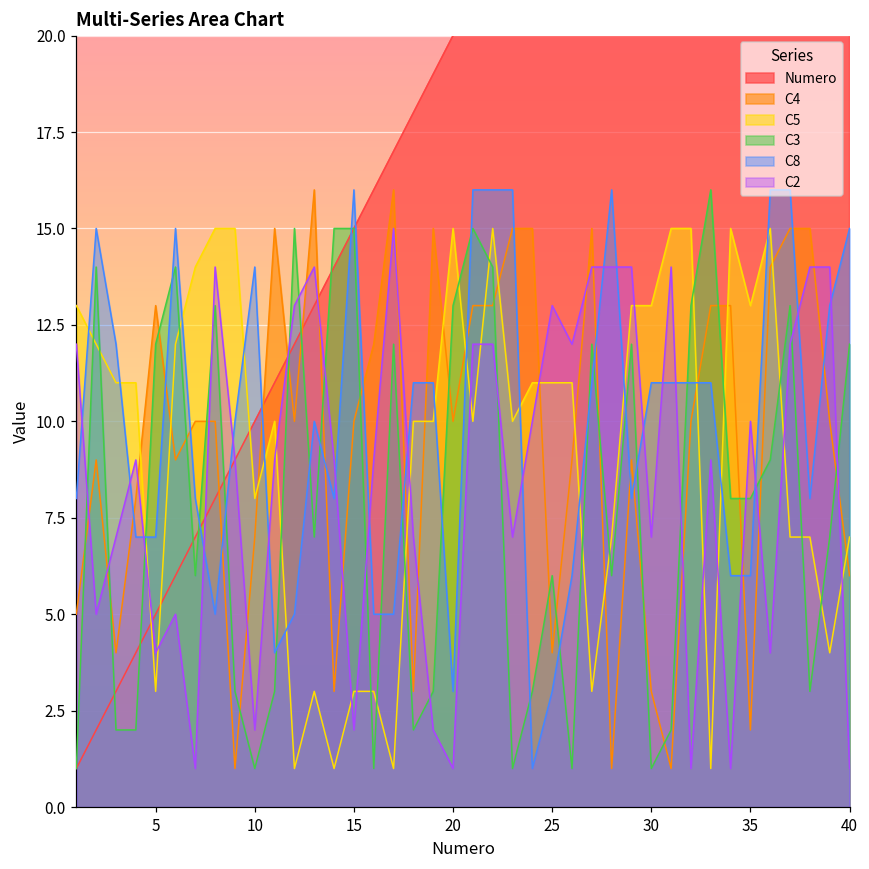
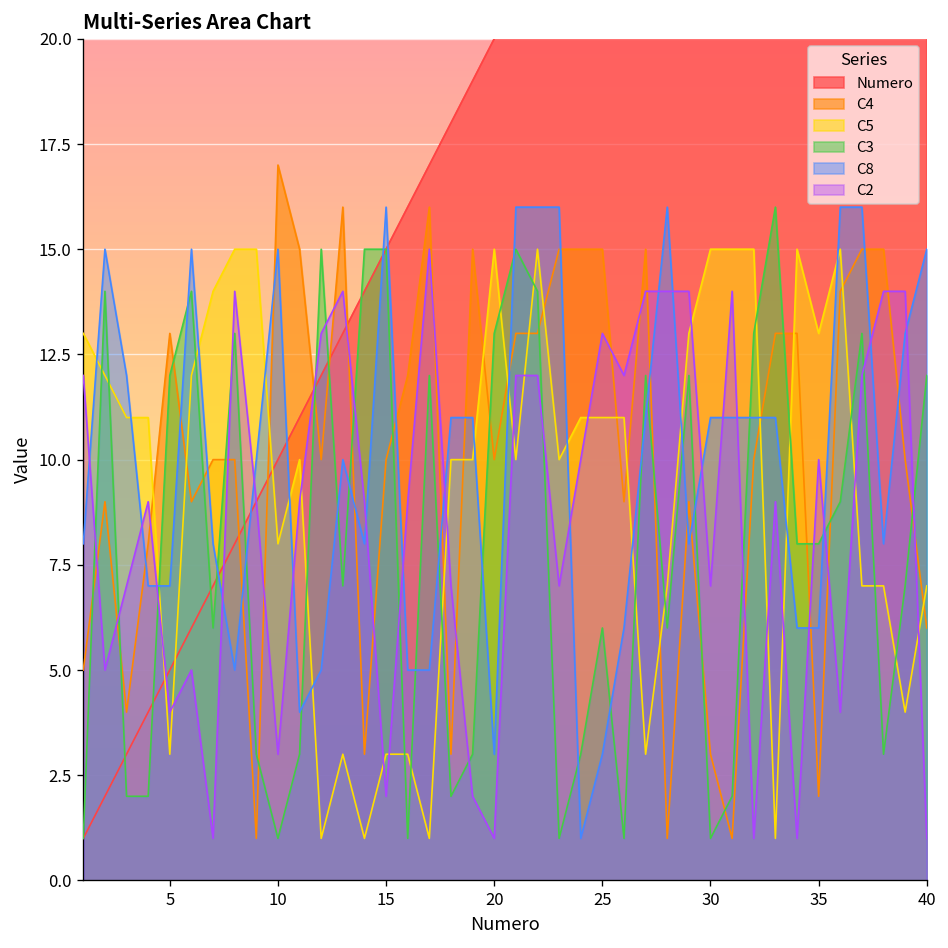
  {
    "Numero": {
      "5": 5,
      "10": 10,
      "20": 20
    },
    "C4": {
      "5": 13,
-     "10": 7,
+     "10": 17,
      "15": 10,
      "20": 10,
-     "25": 4,
+     "25": 15,
      "30": 3,
      "35": 2,
      "40": 6
    },
    "C5": {
      "5": 3,
      "10": 8,
      "15": 3,
      "20": 15,
      "25": 11,
-     "30": 13,
+     "30": 15,
      "35": 13,
      "40": 7
    },
    "C3": {
      "5": 12,
      "10": 1,
      "20": 13,
      "25": 6,
      "30": 1,
      "35": 8,
      "40": 12
    },
    "C8": {
      "5": 7,
-     "10": 14,
+     "10": 15,
      "15": 16,
      "20": 3,
      "25": 3,
      "30": 11,
      "35": 6,
      "40": 15
    },
    "C2": {
      "5": 4,
-     "10": 2,
+     "10": 3,
      "15": 2,
      "20": 1,
      "25": 13,
      "30": 7,
      "35": 10,
      "40": 1
    }
  }
